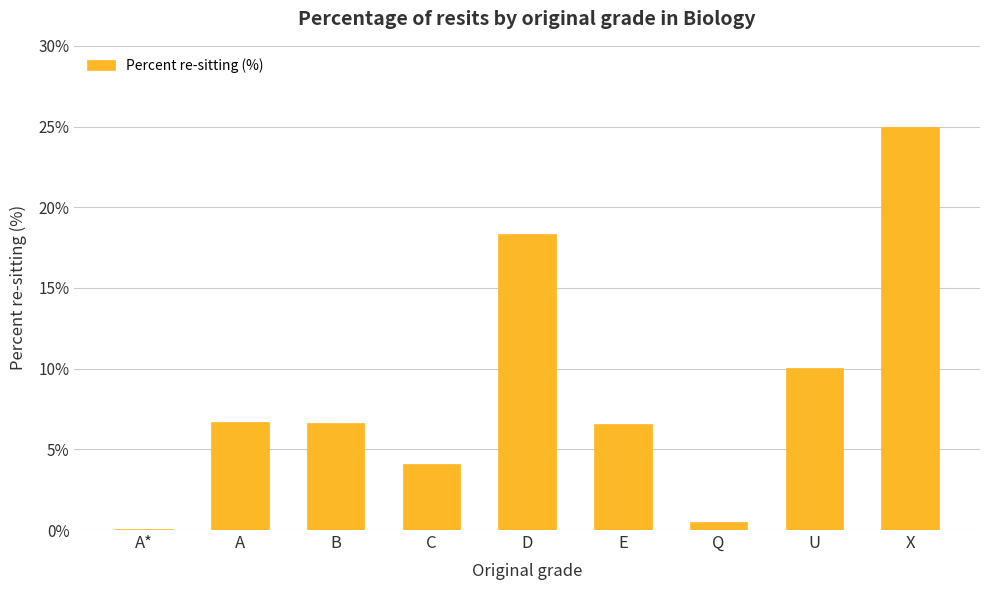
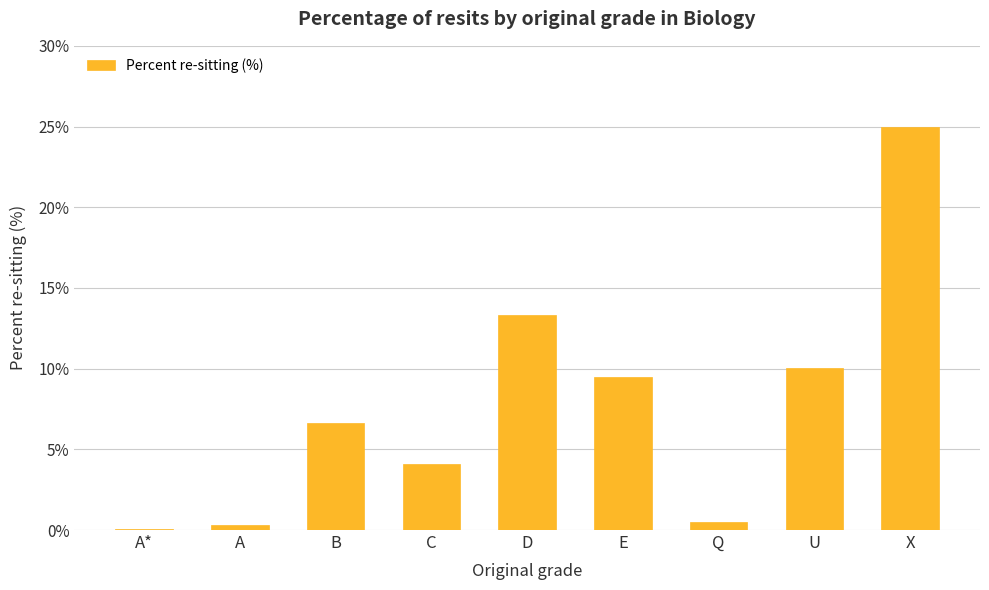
  {
-   "A": "6.7%",
+   "A": "0.3%",
    "B": "6.6%",
    "C": "4.1%",
-   "D": "18.4%",
-   "E": "6.6%",
+   "D": "13.3%",
+   "E": "9.5%",
    "Q": "0.5%",
    "U": "10.0%",
    "X": "25.0%"
  }
